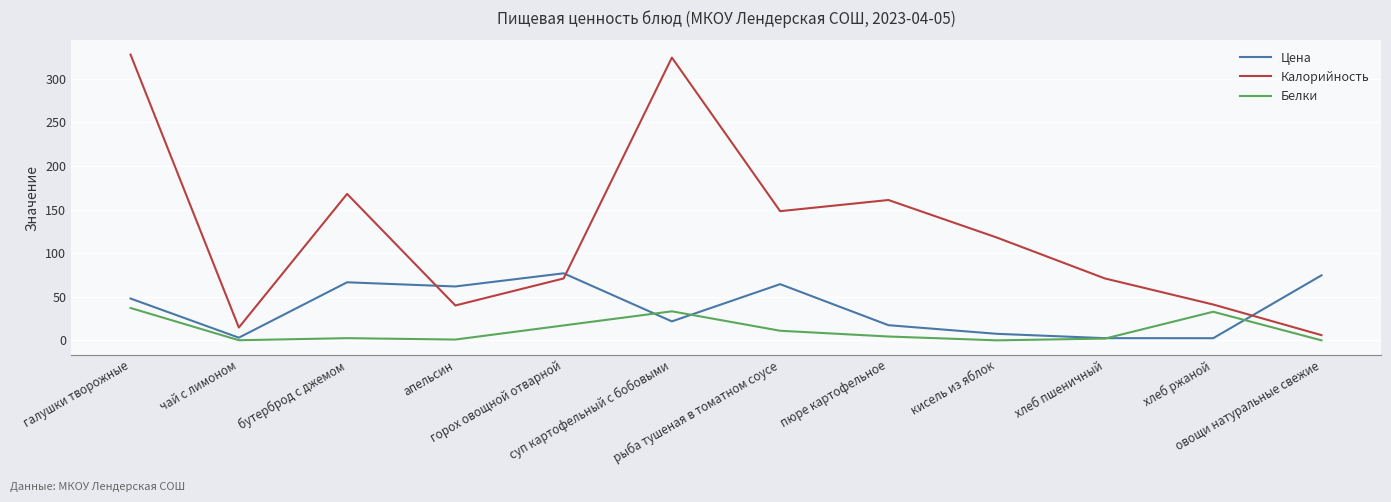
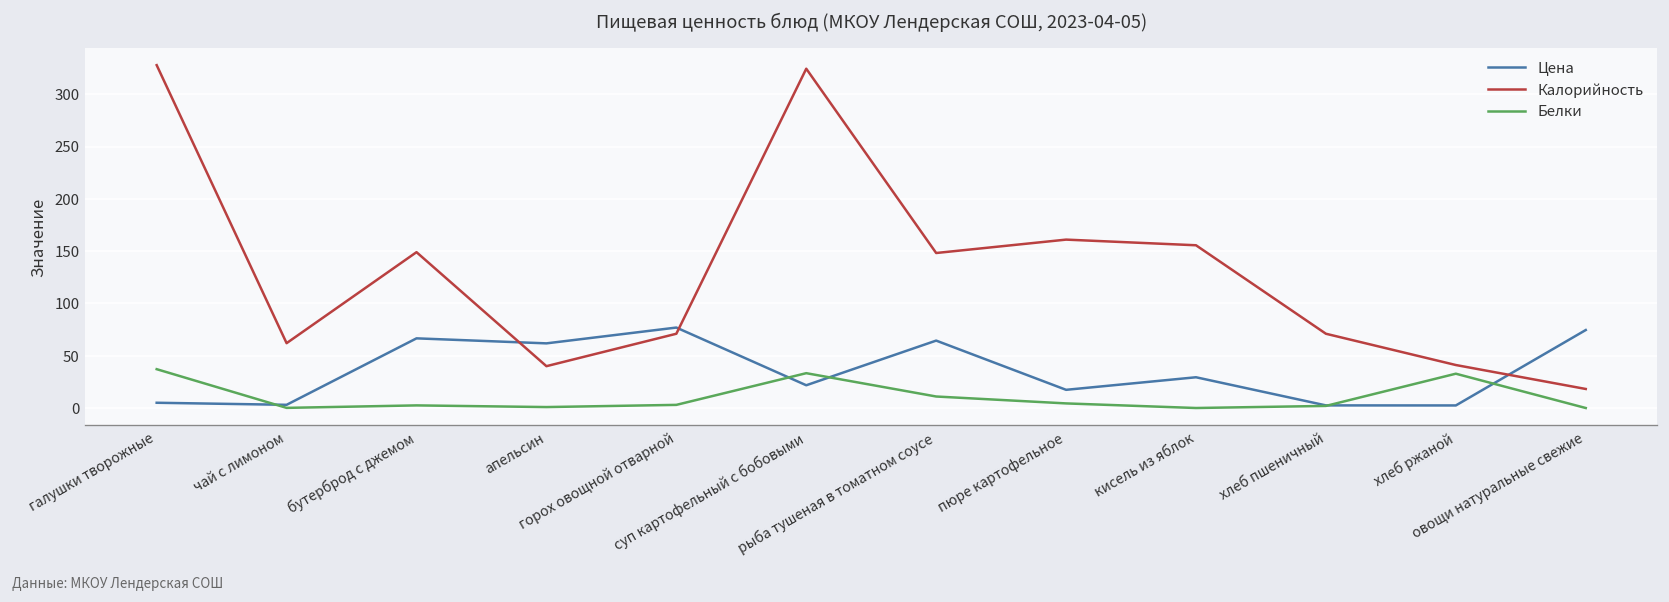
  {
    "Цена": {
-     "галушки творожные": 50,
+     "галушки творожные": 10,
      "чай с лимоном": 0,
      "бутерброд с джемом": 70,
      "апельсин": 60,
      "горох овощной отварной": 80,
      "суп картофельный с бобовыми": 20,
      "рыба тушеная в томатном соусе": 60,
      "пюре картофельное": 20,
-     "кисель из яблок": 10,
+     "кисель из яблок": 30,
      "хлеб ржаной": 0,
      "овощи натуральные свежие": 70
    },
    "Калорийность": {
      "галушки творожные": 330,
-     "чай с лимоном": 10,
-     "бутерброд с джемом": 170,
+     "чай с лимоном": 60,
+     "бутерброд с джемом": 150,
      "апельсин": 40,
      "горох овощной отварной": 70,
      "суп картофельный с бобовыми": 320,
      "рыба тушеная в томатном соусе": 150,
      "пюре картофельное": 160,
-     "кисель из яблок": 120,
+     "кисель из яблок": 160,
      "хлеб пшеничный": 70,
      "хлеб ржаной": 40,
-     "овощи натуральные свежие": 10
+     "овощи натуральные свежие": 20
    },
    "Белки": {
      "галушки творожные": 40,
      "чай с лимоном": 0,
      "бутерброд с джемом": 0,
      "апельсин": 0,
-     "горох овощной отварной": 20,
+     "горох овощной отварной": 0,
      "суп картофельный с бобовыми": 30,
      "рыба тушеная в томатном соусе": 10,
      "пюре картофельное": 0,
      "кисель из яблок": 0,
      "хлеб ржаной": 30,
      "овощи натуральные свежие": 0
    }
  }
